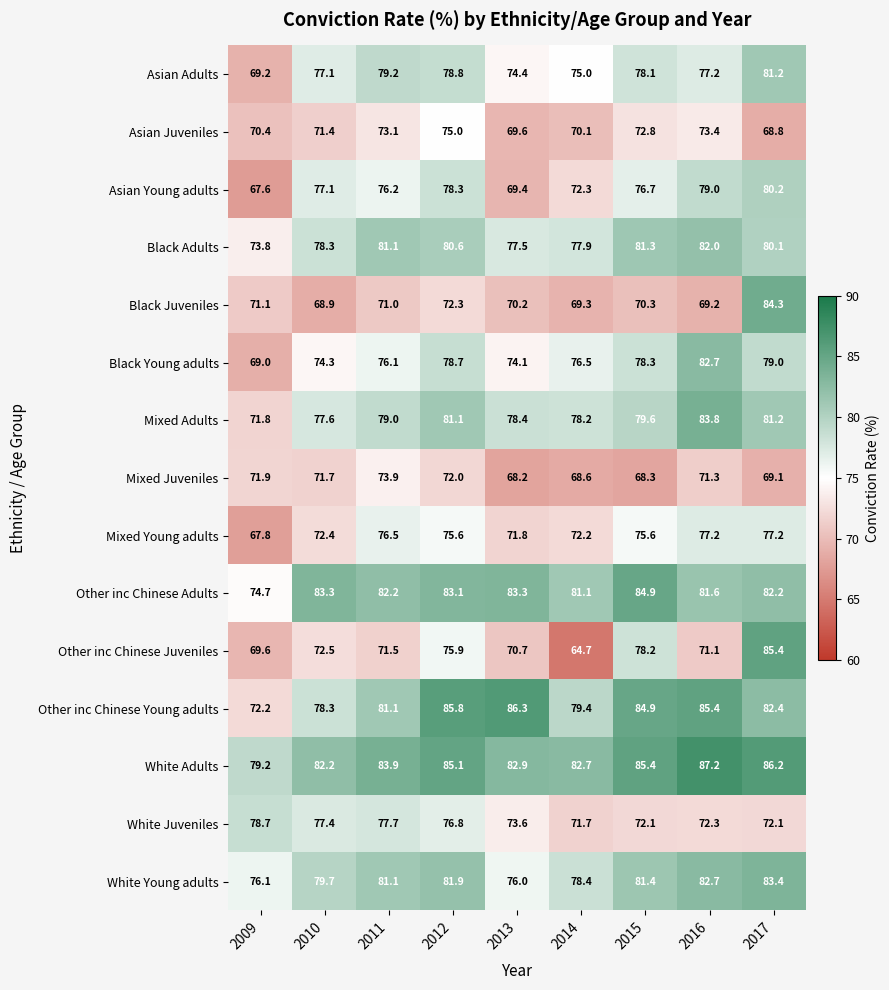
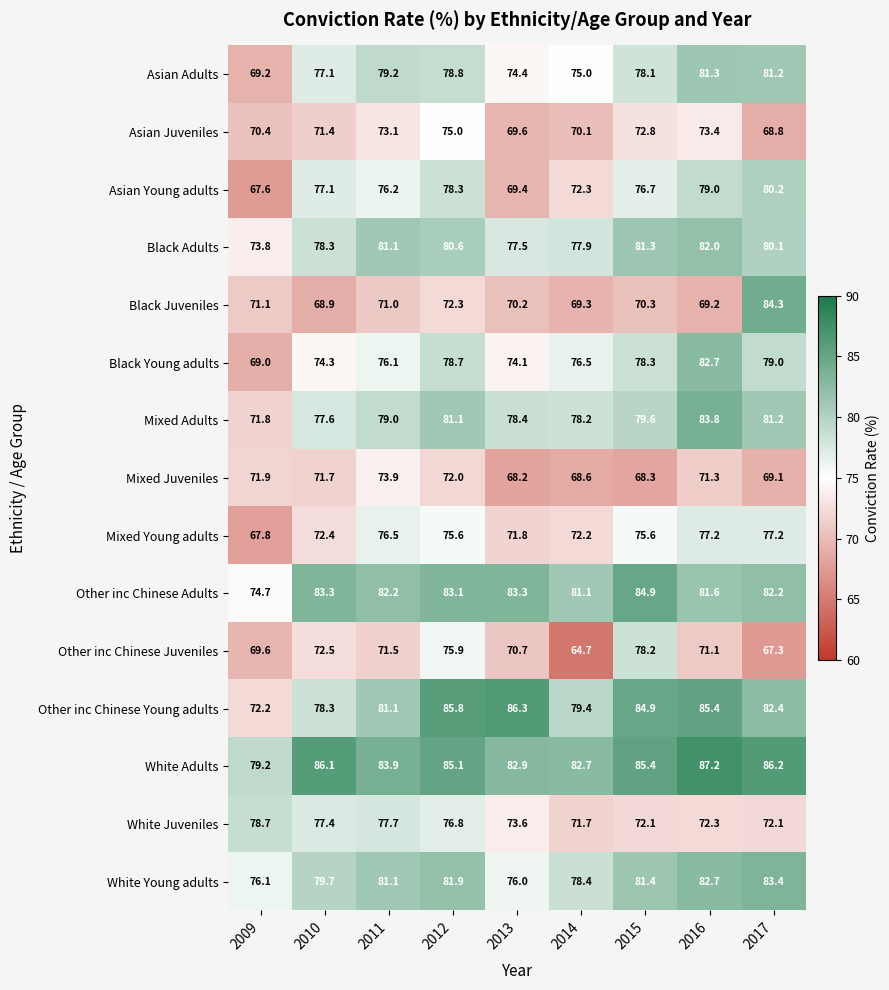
  {
    "Asian Adults": {
      "2009": 69.2,
      "2010": 77.1,
      "2011": 79.2,
      "2012": 78.8,
      "2013": 74.4,
      "2014": 75.0,
      "2015": 78.1,
-     "2016": 77.2,
+     "2016": 81.3,
      "2017": 81.2
    },
    "Asian Juveniles": {
      "2009": 70.4,
      "2010": 71.4,
      "2011": 73.1,
      "2012": 75.0,
      "2013": 69.6,
      "2014": 70.1,
      "2015": 72.8,
      "2016": 73.4,
      "2017": 68.8
    },
    "Asian Young adults": {
      "2009": 67.6,
      "2010": 77.1,
      "2011": 76.2,
      "2012": 78.3,
      "2013": 69.4,
      "2014": 72.3,
      "2015": 76.7,
      "2016": 79.0,
      "2017": 80.2
    },
    "Black Adults": {
      "2009": 73.8,
      "2010": 78.3,
      "2011": 81.1,
      "2012": 80.6,
      "2013": 77.5,
      "2014": 77.9,
      "2015": 81.3,
      "2016": 82.0,
      "2017": 80.1
    },
    "Black Juveniles": {
      "2009": 71.1,
      "2010": 68.9,
      "2011": 71.0,
      "2012": 72.3,
      "2013": 70.2,
      "2014": 69.3,
      "2015": 70.3,
      "2016": 69.2,
      "2017": 84.3
    },
    "Black Young adults": {
      "2009": 69.0,
      "2010": 74.3,
      "2011": 76.1,
      "2012": 78.7,
      "2013": 74.1,
      "2014": 76.5,
      "2015": 78.3,
      "2016": 82.7,
      "2017": 79.0
    },
    "Mixed Adults": {
      "2009": 71.8,
      "2010": 77.6,
      "2011": 79.0,
      "2012": 81.1,
      "2013": 78.4,
      "2014": 78.2,
      "2015": 79.6,
      "2016": 83.8,
      "2017": 81.2
    },
    "Mixed Juveniles": {
      "2009": 71.9,
      "2010": 71.7,
      "2011": 73.9,
      "2012": 72.0,
      "2013": 68.2,
      "2014": 68.6,
      "2015": 68.3,
      "2016": 71.3,
      "2017": 69.1
    },
    "Mixed Young adults": {
      "2009": 67.8,
      "2010": 72.4,
      "2011": 76.5,
      "2012": 75.6,
      "2013": 71.8,
      "2014": 72.2,
      "2015": 75.6,
      "2016": 77.2,
      "2017": 77.2
    },
    "Other inc Chinese Adults": {
      "2009": 74.7,
      "2010": 83.3,
      "2011": 82.2,
      "2012": 83.1,
      "2013": 83.3,
      "2014": 81.1,
      "2015": 84.9,
      "2016": 81.6,
      "2017": 82.2
    },
    "Other inc Chinese Juveniles": {
      "2009": 69.6,
      "2010": 72.5,
      "2011": 71.5,
      "2012": 75.9,
      "2013": 70.7,
      "2014": 64.7,
      "2015": 78.2,
      "2016": 71.1,
-     "2017": 85.4
+     "2017": 67.3
    },
    "Other inc Chinese Young adults": {
      "2009": 72.2,
      "2010": 78.3,
      "2011": 81.1,
      "2012": 85.8,
      "2013": 86.3,
      "2014": 79.4,
      "2015": 84.9,
      "2016": 85.4,
      "2017": 82.4
    },
    "White Adults": {
      "2009": 79.2,
-     "2010": 82.2,
+     "2010": 86.1,
      "2011": 83.9,
      "2012": 85.1,
      "2013": 82.9,
      "2014": 82.7,
      "2015": 85.4,
      "2016": 87.2,
      "2017": 86.2
    },
    "White Juveniles": {
      "2009": 78.7,
      "2010": 77.4,
      "2011": 77.7,
      "2012": 76.8,
      "2013": 73.6,
      "2014": 71.7,
      "2015": 72.1,
      "2016": 72.3,
      "2017": 72.1
    },
    "White Young adults": {
      "2009": 76.1,
      "2010": 79.7,
      "2011": 81.1,
      "2012": 81.9,
      "2013": 76.0,
      "2014": 78.4,
      "2015": 81.4,
      "2016": 82.7,
      "2017": 83.4
    }
  }
